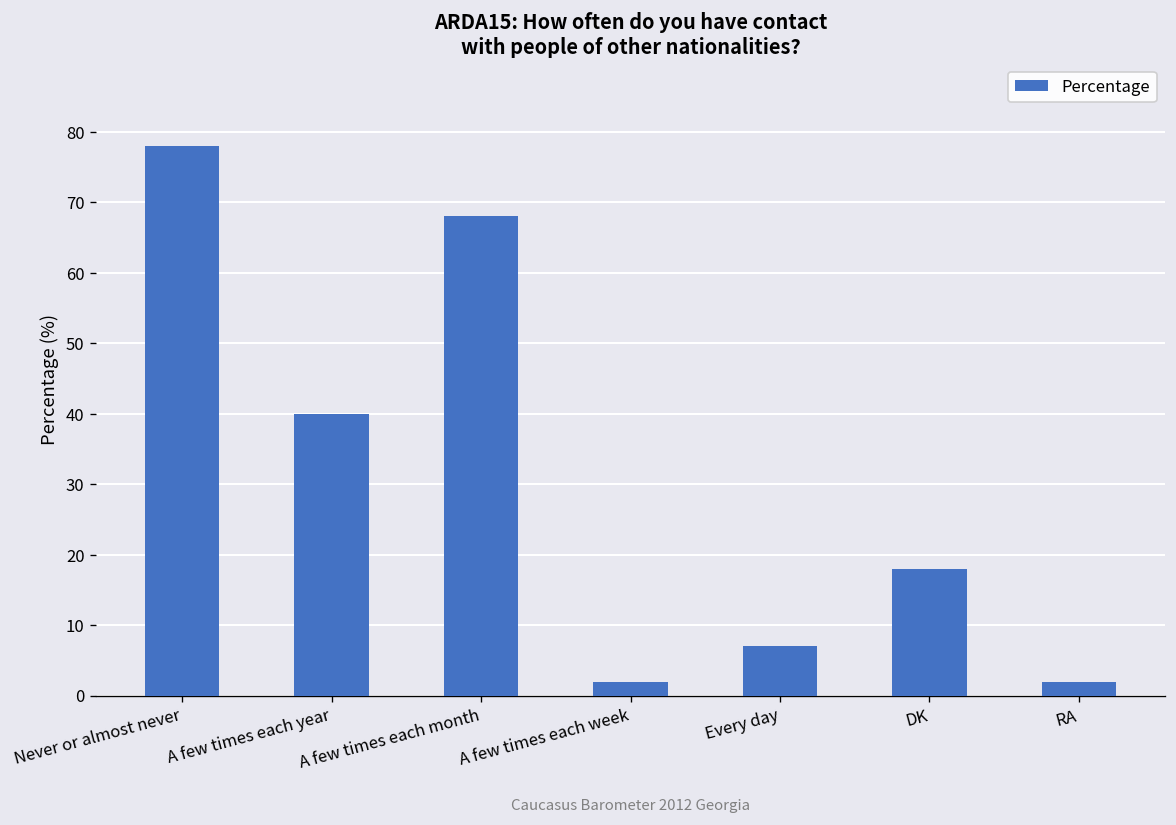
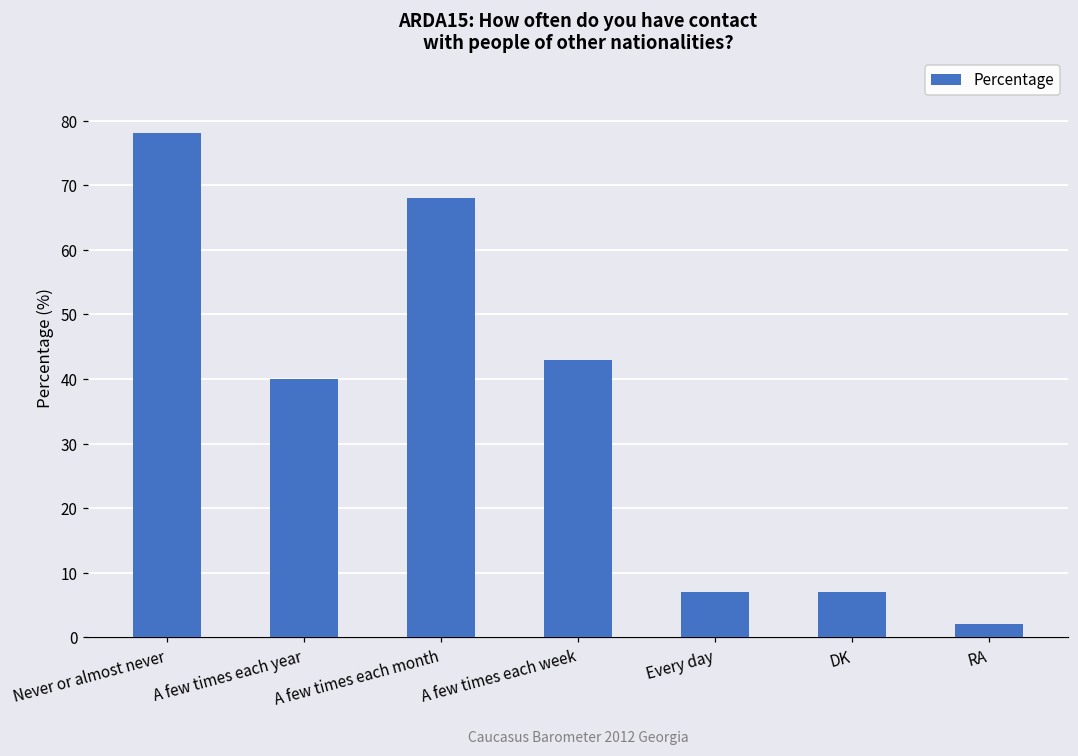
  {
    "Never or almost never": 78,
    "A few times each year": 40,
    "A few times each month": 68,
-   "A few times each week": 2,
+   "A few times each week": 43,
    "Every day": 7,
-   "DK": 18,
+   "DK": 7,
    "RA": 2
  }
